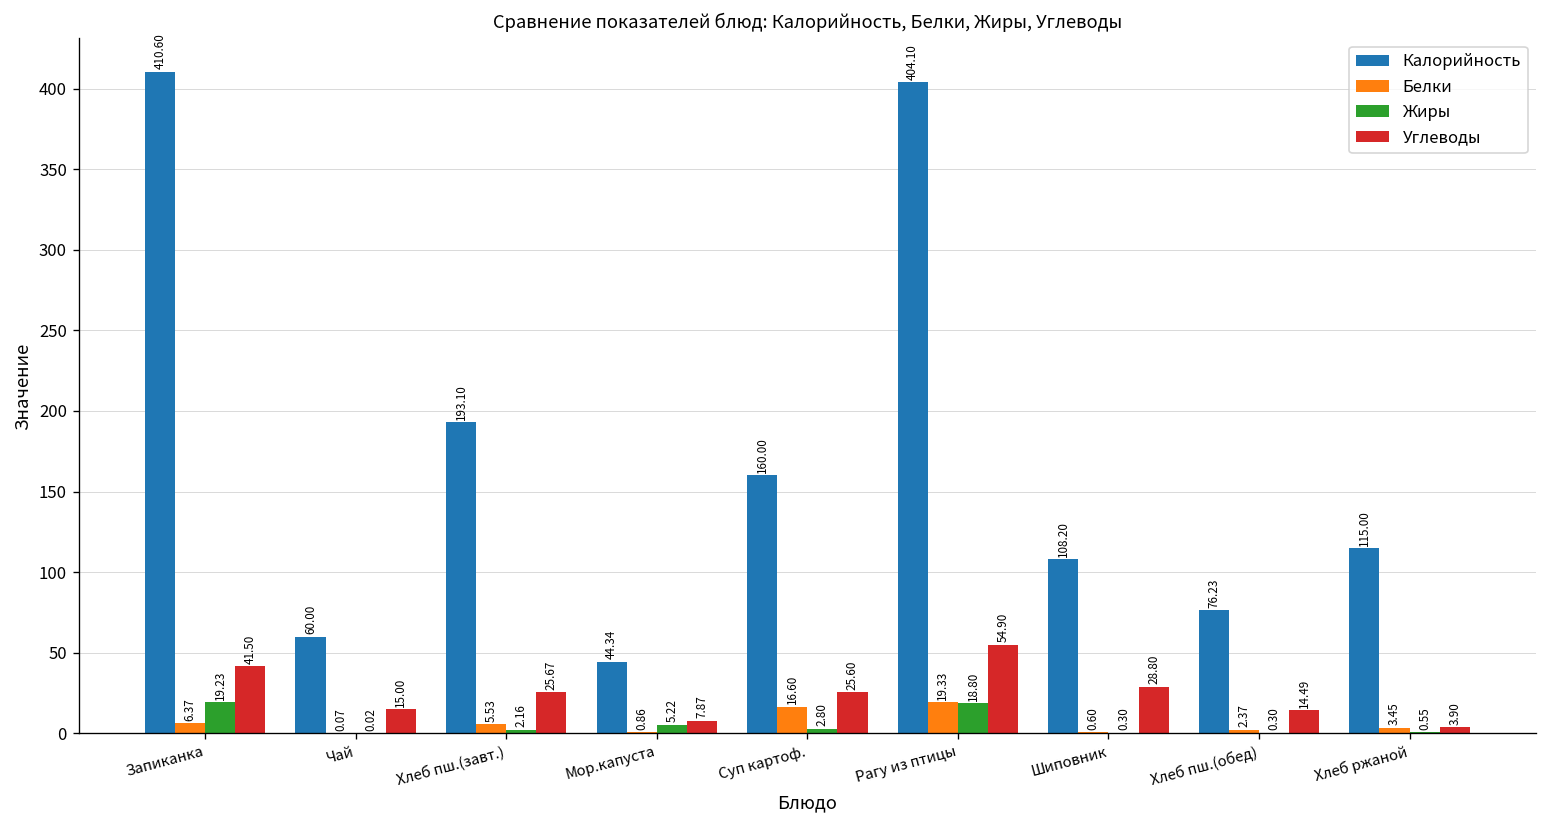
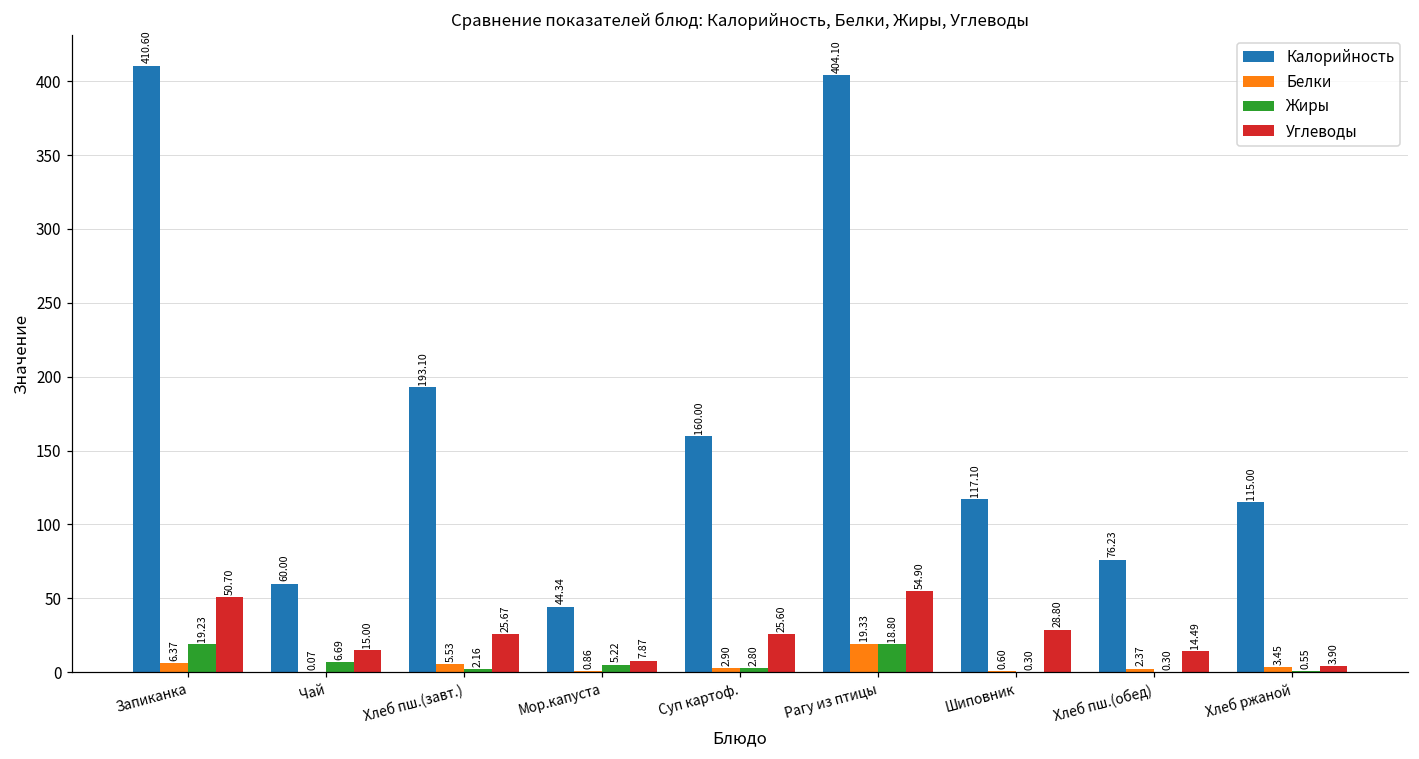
  {
    "Калорийность": {
      "Запиканка": 410.60,
      "Чай": 60.00,
      "Хлеб пш.(завт.)": 193.10,
      "Мор.капуста": 44.34,
      "Суп картоф.": 160.00,
      "Рагу из птицы": 404.10,
-     "Шиповник": 108.20,
+     "Шиповник": 117.10,
      "Хлеб пш.(обед)": 76.23,
      "Хлеб ржаной": 115.00
    },
    "Белки": {
      "Запиканка": 6.37,
      "Чай": 0.07,
      "Хлеб пш.(завт.)": 5.53,
      "Мор.капуста": 0.86,
-     "Суп картоф.": 16.60,
+     "Суп картоф.": 2.90,
      "Рагу из птицы": 19.33,
      "Шиповник": 0.60,
      "Хлеб пш.(обед)": 2.37,
      "Хлеб ржаной": 3.45
    },
    "Жиры": {
      "Запиканка": 19.23,
-     "Чай": 0.02,
+     "Чай": 6.69,
      "Хлеб пш.(завт.)": 2.16,
      "Мор.капуста": 5.22,
      "Суп картоф.": 2.80,
      "Рагу из птицы": 18.80,
      "Шиповник": 0.30,
      "Хлеб пш.(обед)": 0.30,
      "Хлеб ржаной": 0.55
    },
    "Углеводы": {
-     "Запиканка": 41.50,
+     "Запиканка": 50.70,
      "Чай": 15.00,
      "Хлеб пш.(завт.)": 25.67,
      "Мор.капуста": 7.87,
      "Суп картоф.": 25.60,
      "Рагу из птицы": 54.90,
      "Шиповник": 28.80,
      "Хлеб пш.(обед)": 14.49,
      "Хлеб ржаной": 3.90
    }
  }
